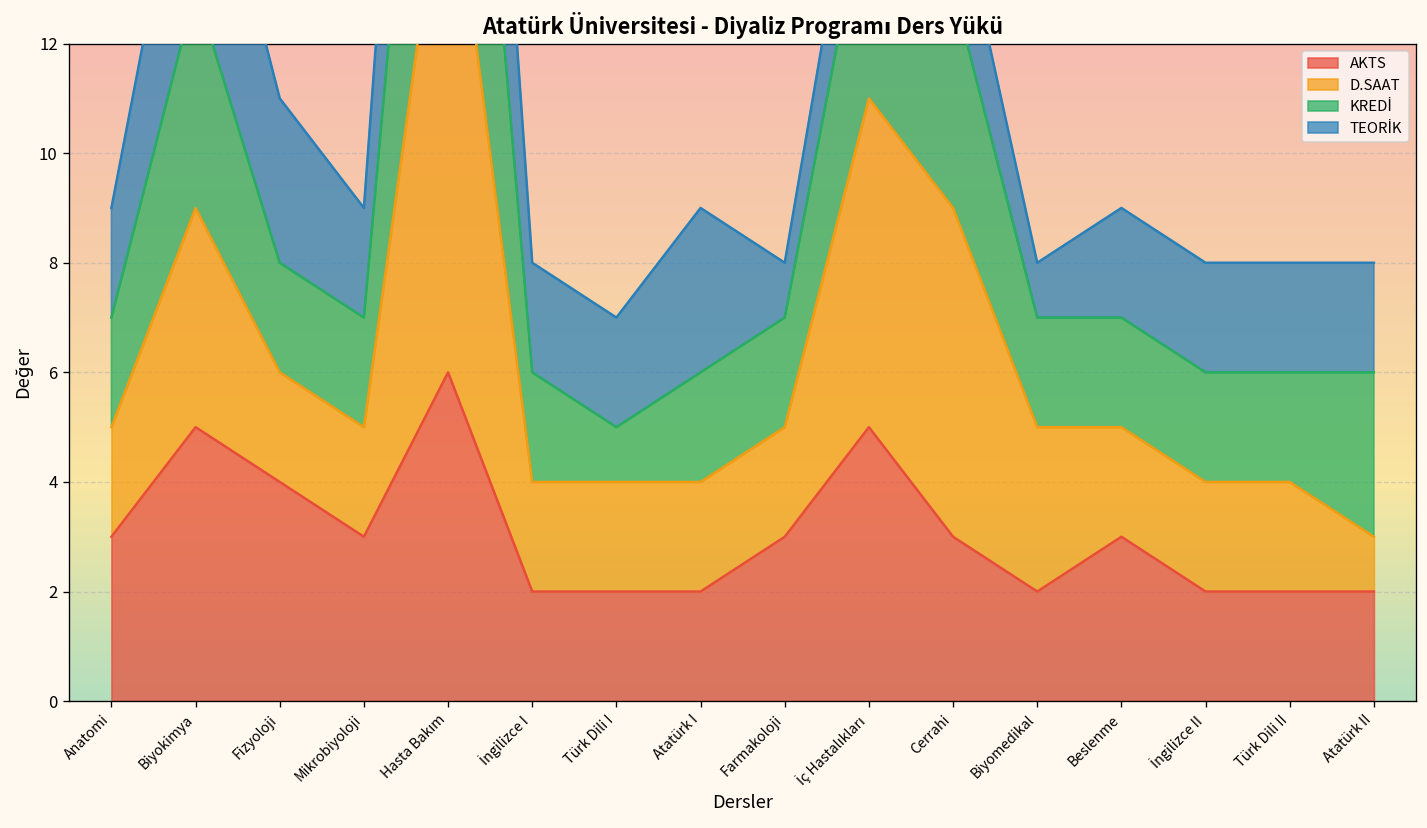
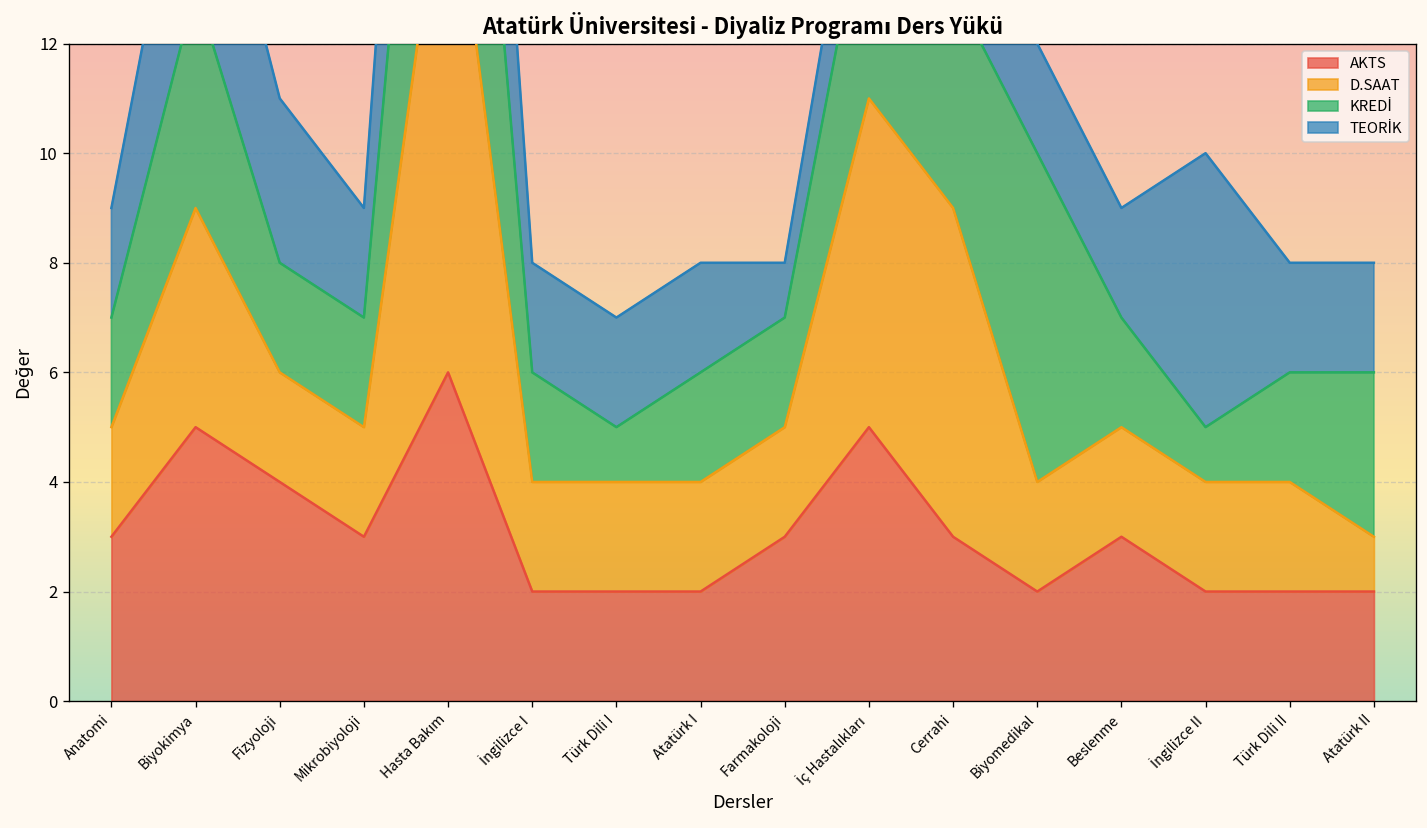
  {
    "AKTS": {
      "Anatomi": 3,
      "Biyokimya": 5,
      "Fizyoloji": 4,
      "Mikrobiyoloji": 3,
      "Hasta Bakım": 6,
      "İngilizce I": 2,
      "Türk Dili I": 2,
      "Atatürk I": 2,
      "Farmakoloji": 3,
      "İç Hastalıkları": 5,
      "Cerrahi": 3,
      "Biyomedikal": 2,
      "Beslenme": 3,
      "İngilizce II": 2,
      "Türk Dili II": 2,
      "Atatürk II": 2
    },
    "D.SAAT": {
      "Anatomi": 2,
      "Biyokimya": 4,
      "Fizyoloji": 2,
      "Mikrobiyoloji": 2,
      "İngilizce I": 2,
      "Türk Dili I": 2,
      "Atatürk I": 2,
      "Farmakoloji": 2,
      "İç Hastalıkları": 6,
      "Cerrahi": 6,
-     "Biyomedikal": 3,
+     "Biyomedikal": 2,
      "Beslenme": 2,
      "İngilizce II": 2,
      "Türk Dili II": 2,
      "Atatürk II": 1
    },
    "KREDİ": {
      "Anatomi": 2,
      "Fizyoloji": 2,
      "Mikrobiyoloji": 2,
      "İngilizce I": 2,
      "Türk Dili I": 1,
      "Atatürk I": 2,
      "Farmakoloji": 2,
-     "Biyomedikal": 2,
+     "Biyomedikal": 6,
      "Beslenme": 2,
-     "İngilizce II": 2,
+     "İngilizce II": 1,
      "Türk Dili II": 2,
      "Atatürk II": 3
    },
    "TEORİK": {
      "Anatomi": 2,
      "Fizyoloji": 3,
      "Mikrobiyoloji": 2,
      "İngilizce I": 2,
      "Türk Dili I": 2,
-     "Atatürk I": 3,
+     "Atatürk I": 2,
      "Farmakoloji": 1,
-     "Biyomedikal": 1,
+     "Biyomedikal": 2,
      "Beslenme": 2,
-     "İngilizce II": 2,
+     "İngilizce II": 5,
      "Türk Dili II": 2,
      "Atatürk II": 2
    }
  }
